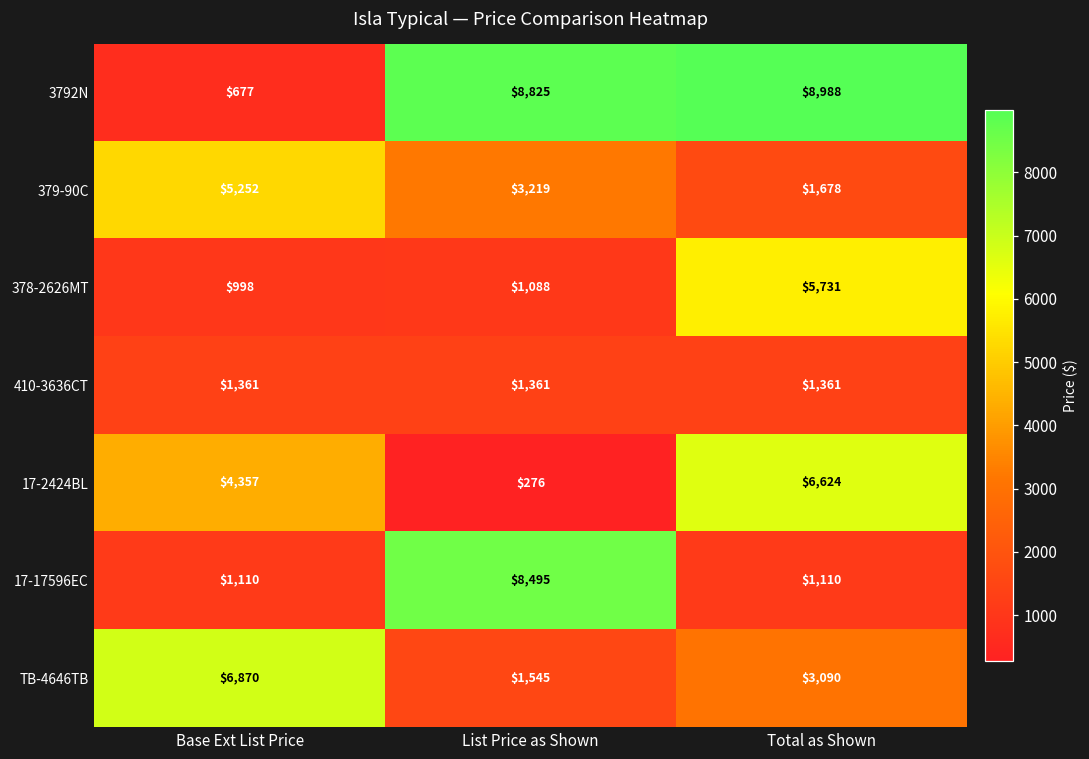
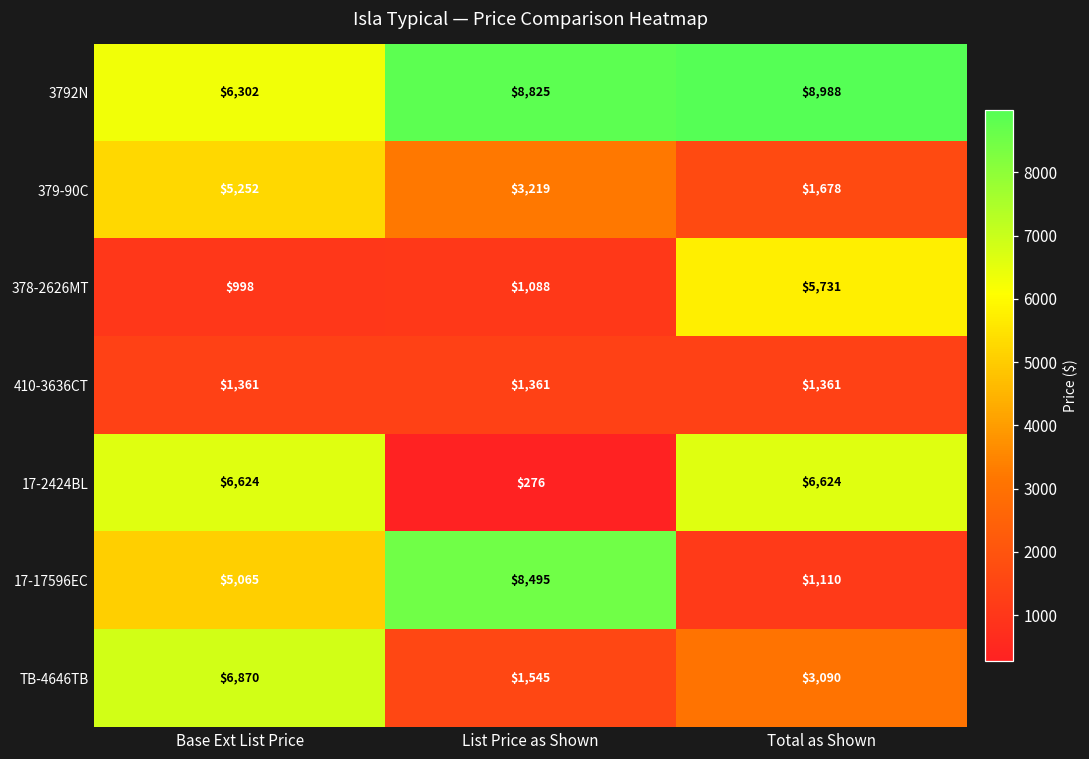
  {
    "3792N": {
-     "Base Ext List Price": "$677",
+     "Base Ext List Price": "$6,302",
      "List Price as Shown": "$8,825",
      "Total as Shown": "$8,988"
    },
    "379-90C": {
      "Base Ext List Price": "$5,252",
      "List Price as Shown": "$3,219",
      "Total as Shown": "$1,678"
    },
    "378-2626MT": {
      "Base Ext List Price": "$998",
      "List Price as Shown": "$1,088",
      "Total as Shown": "$5,731"
    },
    "410-3636CT": {
      "Base Ext List Price": "$1,361",
      "List Price as Shown": "$1,361",
      "Total as Shown": "$1,361"
    },
    "17-2424BL": {
-     "Base Ext List Price": "$4,357",
+     "Base Ext List Price": "$6,624",
      "List Price as Shown": "$276",
      "Total as Shown": "$6,624"
    },
    "17-17596EC": {
-     "Base Ext List Price": "$1,110",
+     "Base Ext List Price": "$5,065",
      "List Price as Shown": "$8,495",
      "Total as Shown": "$1,110"
    },
    "TB-4646TB": {
      "Base Ext List Price": "$6,870",
      "List Price as Shown": "$1,545",
      "Total as Shown": "$3,090"
    }
  }
